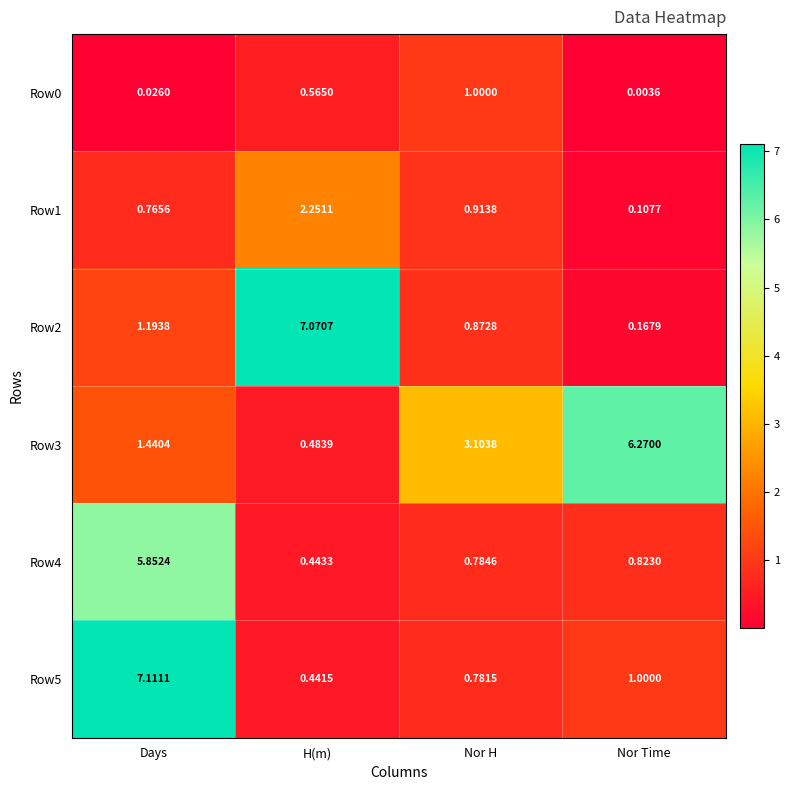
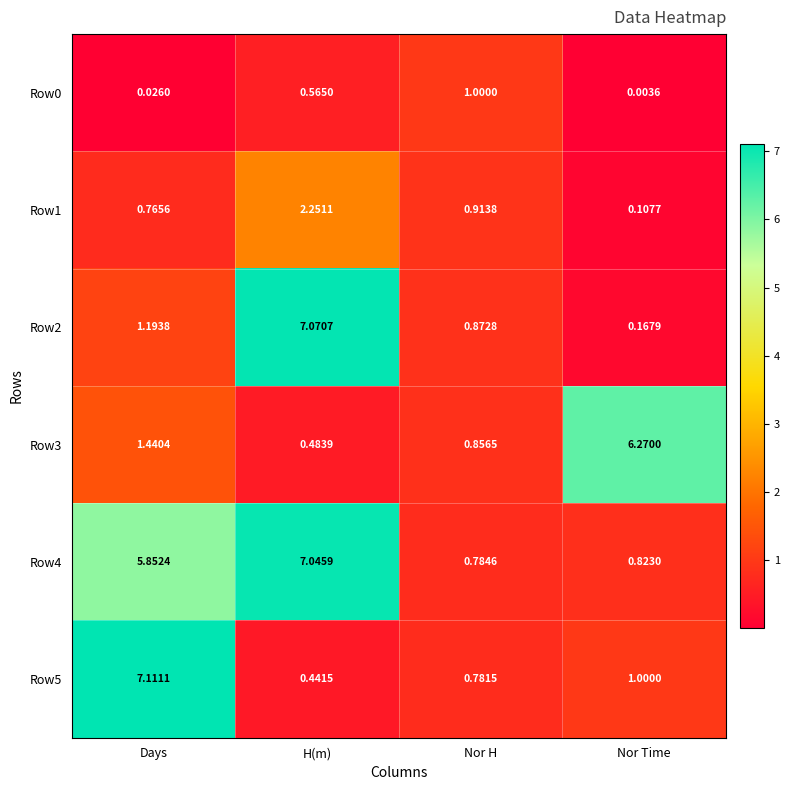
  {
    "Row0": {
      "Days": 0.0260,
      "H(m)": 0.5650,
      "Nor H": 1.0000,
      "Nor Time": 0.0036
    },
    "Row1": {
      "Days": 0.7656,
      "H(m)": 2.2511,
      "Nor H": 0.9138,
      "Nor Time": 0.1077
    },
    "Row2": {
      "Days": 1.1938,
      "H(m)": 7.0707,
      "Nor H": 0.8728,
      "Nor Time": 0.1679
    },
    "Row3": {
      "Days": 1.4404,
      "H(m)": 0.4839,
-     "Nor H": 3.1038,
+     "Nor H": 0.8565,
      "Nor Time": 6.2700
    },
    "Row4": {
      "Days": 5.8524,
-     "H(m)": 0.4433,
+     "H(m)": 7.0459,
      "Nor H": 0.7846,
      "Nor Time": 0.8230
    },
    "Row5": {
      "Days": 7.1111,
      "H(m)": 0.4415,
      "Nor H": 0.7815,
      "Nor Time": 1.0000
    }
  }
